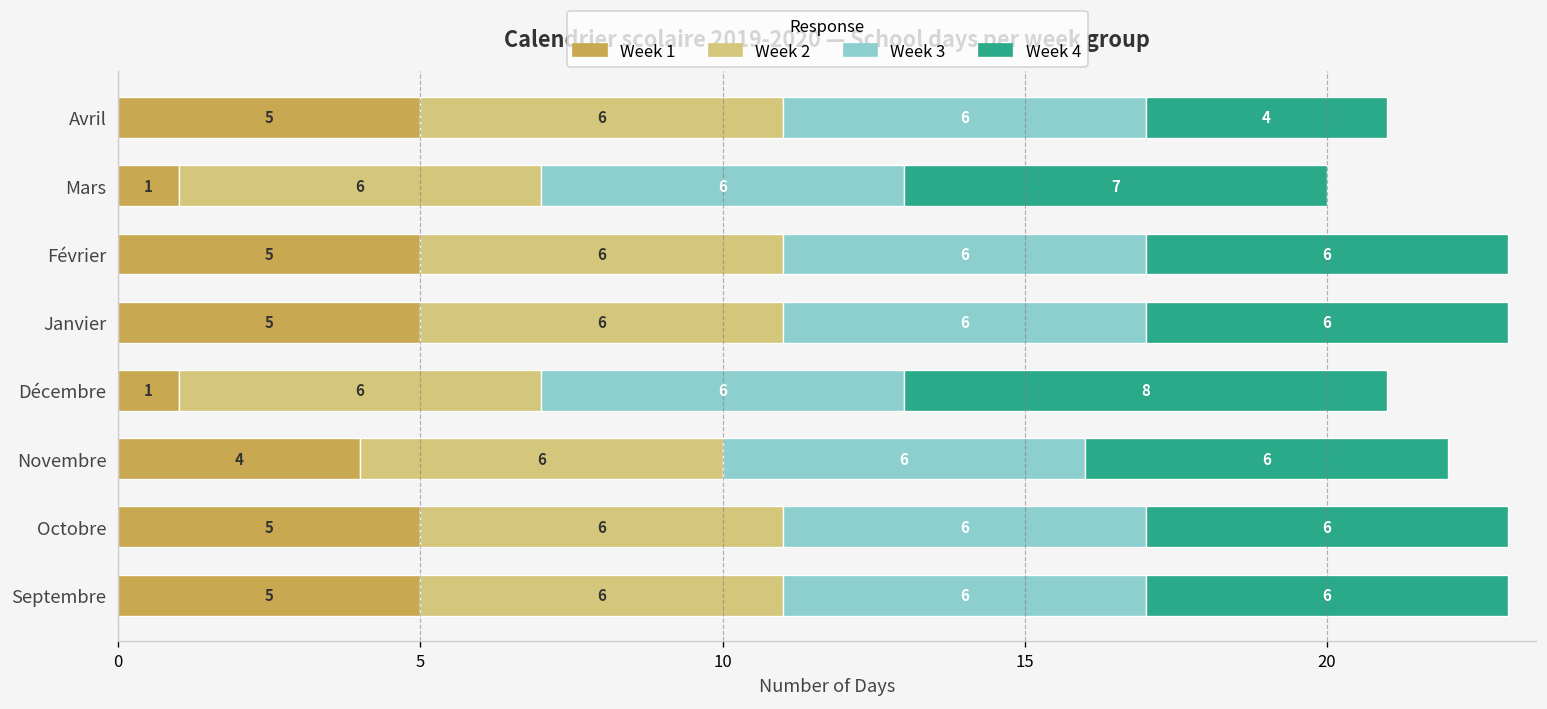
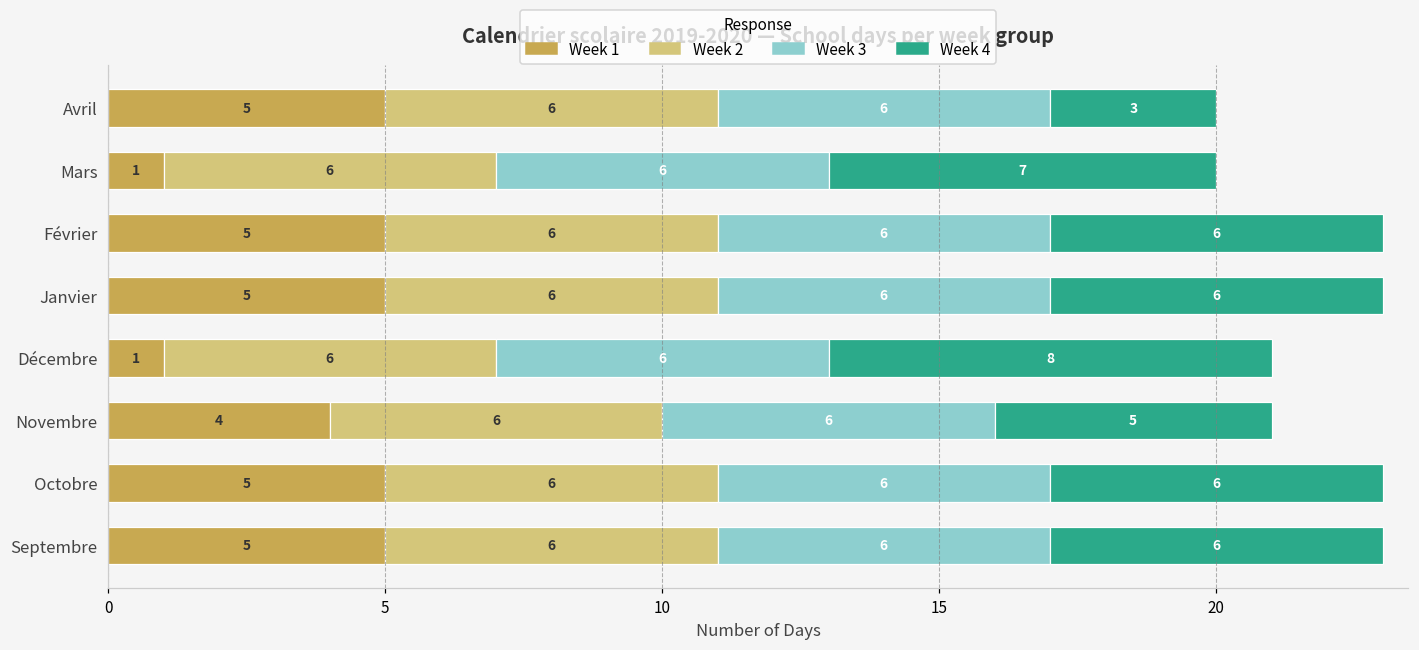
  {
    "Week 3": {
      "Avril": 6,
      "Mars": 6,
      "Février": 6,
      "Janvier": 6,
      "Décembre": 6,
      "Novembre": 6,
      "Octobre": 6,
      "Septembre": 6
    },
    "Week 4": {
-     "Avril": 4,
+     "Avril": 3,
      "Mars": 7,
      "Février": 6,
      "Janvier": 6,
      "Décembre": 8,
-     "Novembre": 6,
+     "Novembre": 5,
      "Octobre": 6,
      "Septembre": 6
    }
  }
